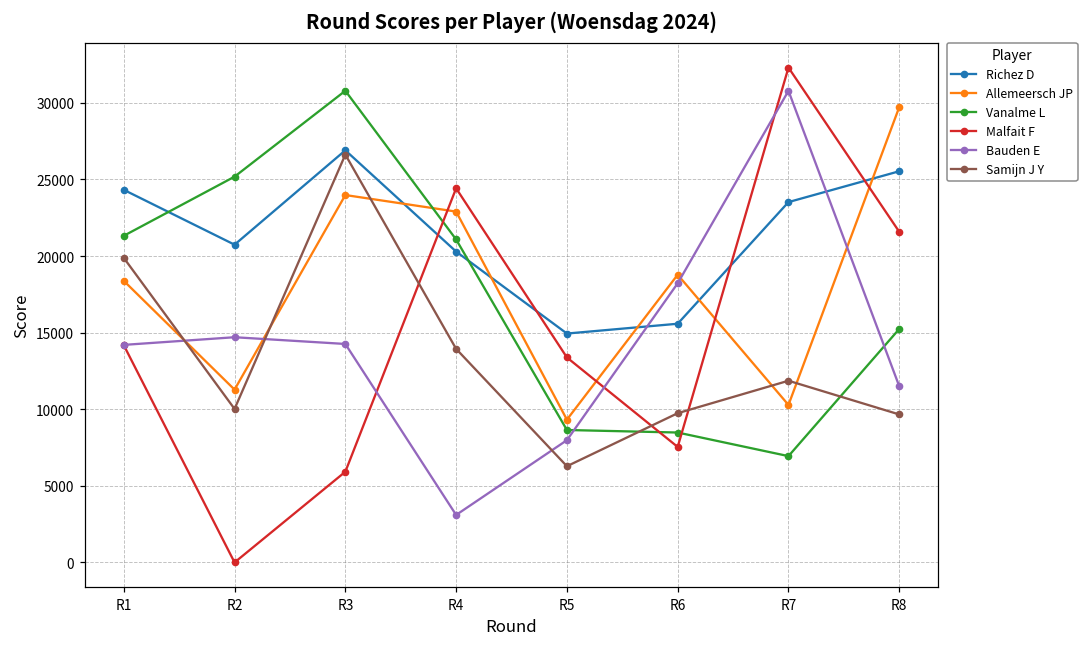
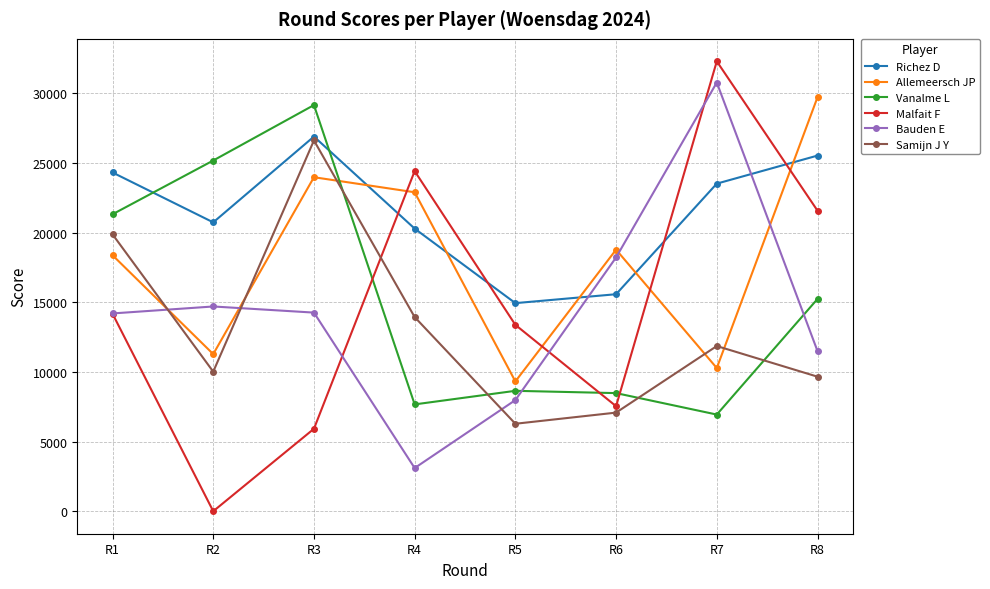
  {
    "Richez D": {
      "R1": 24300,
      "R2": 20700,
      "R3": 26900,
      "R4": 20300,
      "R5": 14900,
      "R6": 15600,
      "R7": 23500,
      "R8": 25500
    },
    "Allemeersch JP": {
      "R1": 18400,
      "R2": 11300,
      "R3": 24000,
      "R4": 22900,
      "R5": 9300,
      "R6": 18800,
      "R7": 10300,
      "R8": 29700
    },
    "Vanalme L": {
      "R1": 21300,
      "R2": 25200,
-     "R3": 30800,
-     "R4": 21100,
+     "R3": 29200,
+     "R4": 7700,
      "R5": 8600,
      "R6": 8500,
      "R7": 6900,
      "R8": 15200
    },
    "Malfait F": {
      "R2": 0,
      "R3": 5900,
      "R4": 24400,
      "R5": 13400,
      "R6": 7500,
      "R7": 32300,
      "R8": 21600
    },
    "Bauden E": {
      "R2": 14700,
      "R3": 14300,
      "R4": 3100,
      "R5": 8000,
      "R6": 18200,
      "R7": 30800,
      "R8": 11500
    },
    "Samijn J Y": {
      "R1": 19900,
      "R2": 10000,
      "R3": 26600,
      "R4": 13900,
      "R5": 6300,
-     "R6": 9700,
+     "R6": 7100,
      "R7": 11900,
      "R8": 9700
    }
  }
